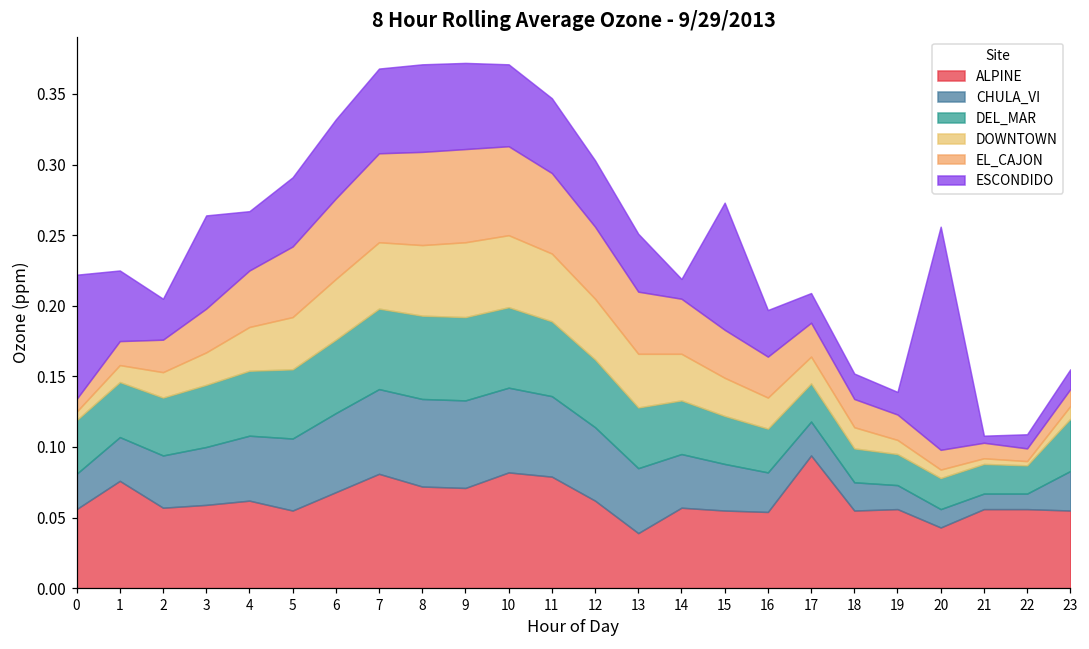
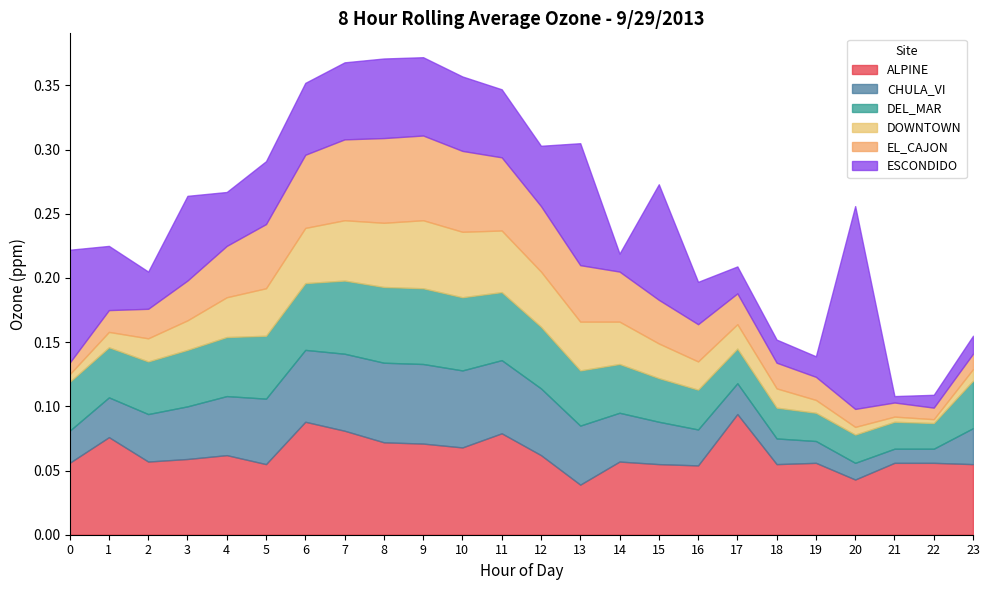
  {
    "ALPINE": {
      "0": 0.056,
      "1": 0.076,
      "2": 0.057,
      "3": 0.059,
      "4": 0.062,
      "5": 0.055,
-     "6": 0.068,
+     "6": 0.088,
      "7": 0.081,
      "8": 0.072,
      "9": 0.071,
-     "10": 0.082,
+     "10": 0.068,
      "11": 0.079,
      "12": 0.062,
      "13": 0.039,
      "14": 0.057,
      "15": 0.055,
      "16": 0.054,
      "17": 0.094,
      "18": 0.055,
      "19": 0.056,
      "20": 0.043,
      "21": 0.056,
      "22": 0.056,
      "23": 0.055
    },
    "ESCONDIDO": {
      "0": 0.088,
      "1": 0.050,
      "2": 0.029,
      "3": 0.066,
      "4": 0.042,
      "5": 0.049,
      "6": 0.056,
      "7": 0.060,
      "8": 0.062,
      "9": 0.061,
      "10": 0.058,
      "11": 0.053,
      "12": 0.047,
-     "13": 0.041,
+     "13": 0.095,
      "14": 0.014,
      "15": 0.090,
      "16": 0.033,
      "17": 0.021,
      "18": 0.018,
      "19": 0.016,
      "20": 0.158,
      "21": 0.005,
      "22": 0.010,
      "23": 0.014
    }
  }
